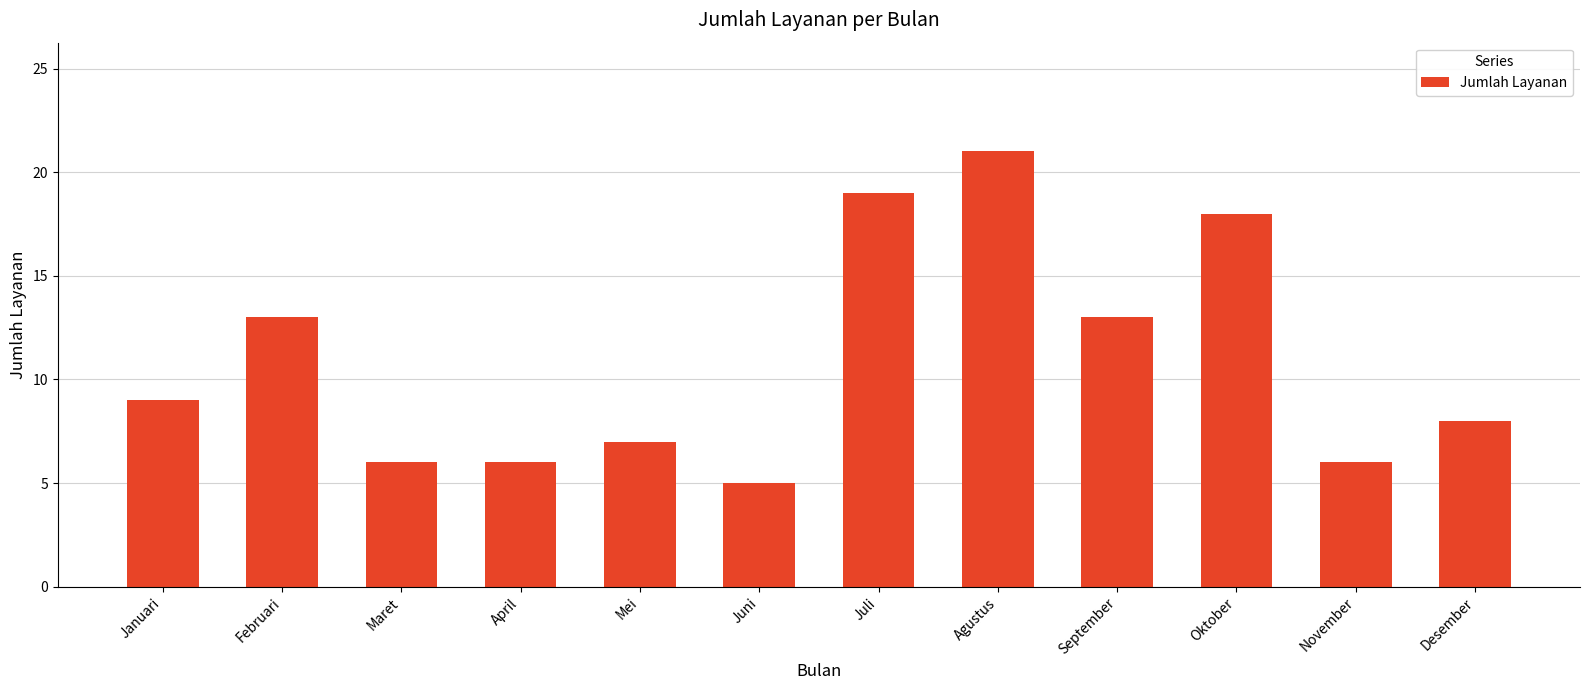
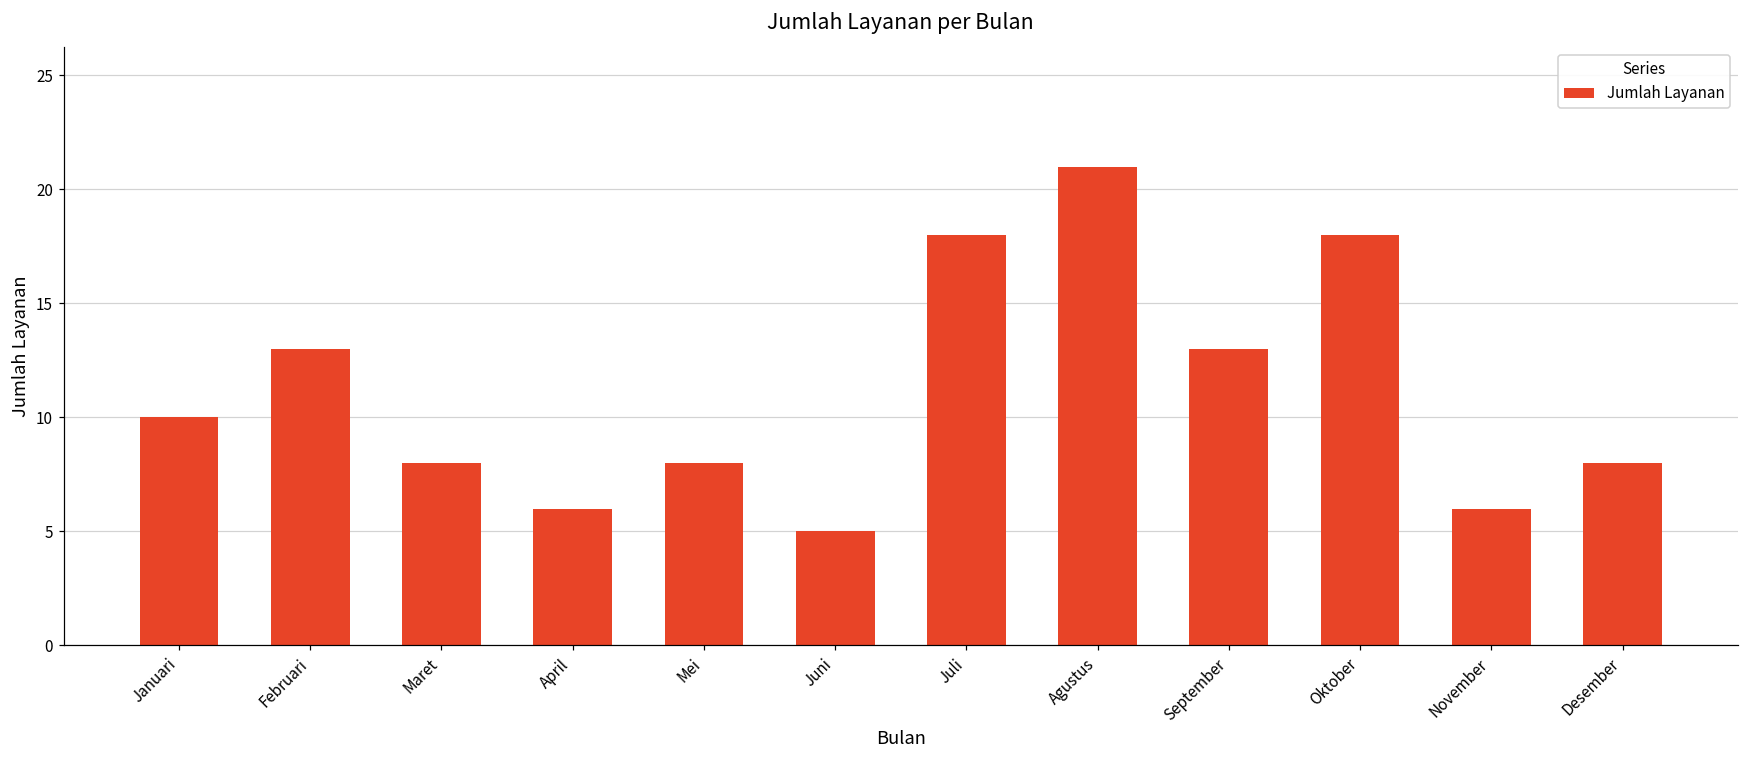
  {
-   "Januari": 9,
+   "Januari": 10,
    "Februari": 13,
-   "Maret": 6,
+   "Maret": 8,
    "April": 6,
-   "Mei": 7,
+   "Mei": 8,
    "Juni": 5,
-   "Juli": 19,
+   "Juli": 18,
    "Agustus": 21,
    "September": 13,
    "Oktober": 18,
    "November": 6,
    "Desember": 8
  }
